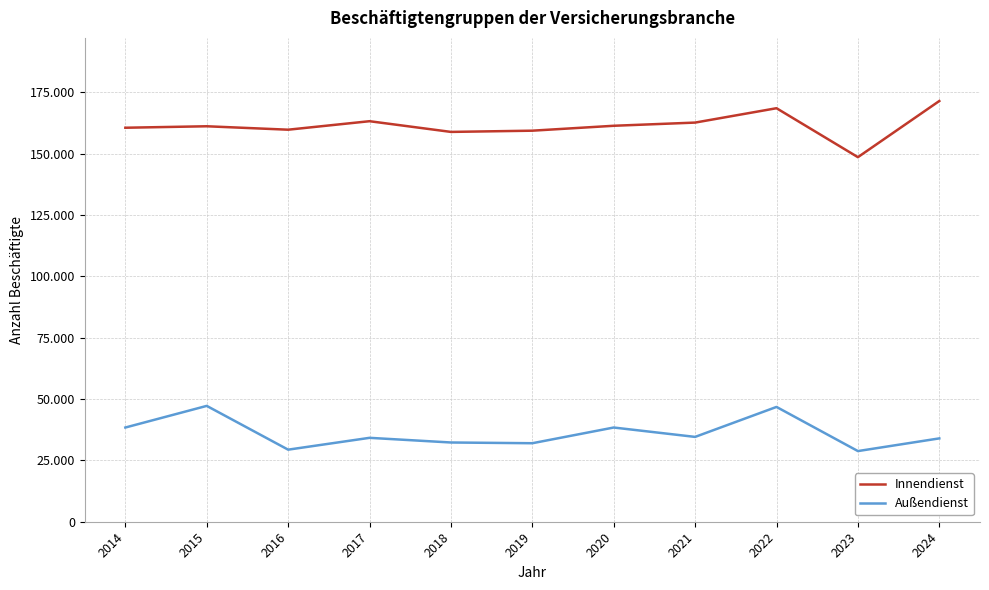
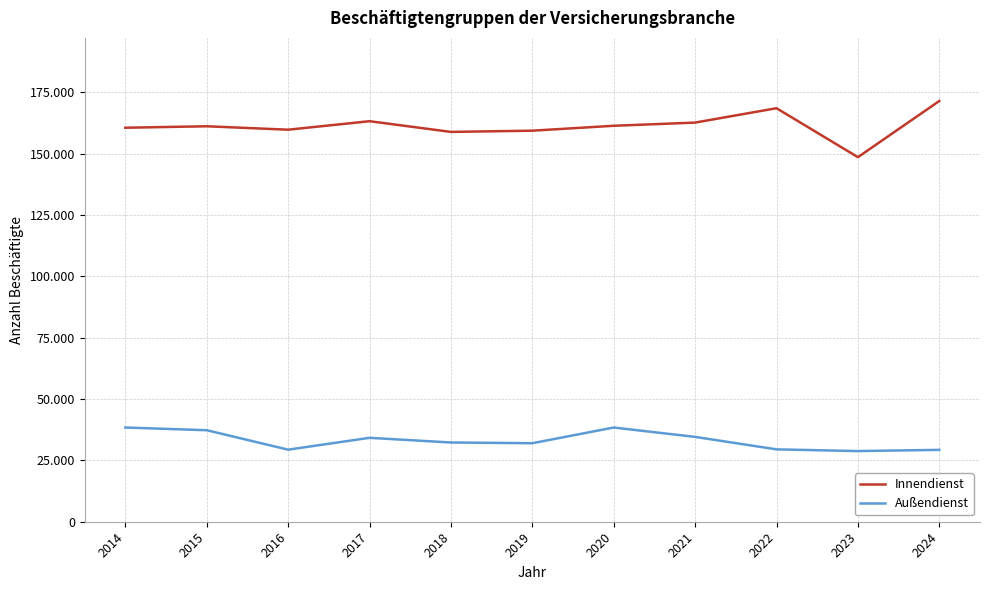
  {
    "Innendienst": {
      "2014": 161,
      "2015": 161,
      "2016": 160,
      "2017": 163,
      "2018": 159,
      "2019": 159,
      "2020": 161,
      "2021": 163,
      "2022": 169,
      "2023": 149,
      "2024": 172
    },
    "Außendienst": {
      "2014": 38,
-     "2015": 47,
+     "2015": 37,
      "2016": 29,
      "2017": 34,
      "2018": 32,
      "2019": 32,
      "2020": 38,
      "2021": 35,
-     "2022": 47,
+     "2022": 30,
      "2023": 29,
-     "2024": 34
+     "2024": 29
    }
  }
